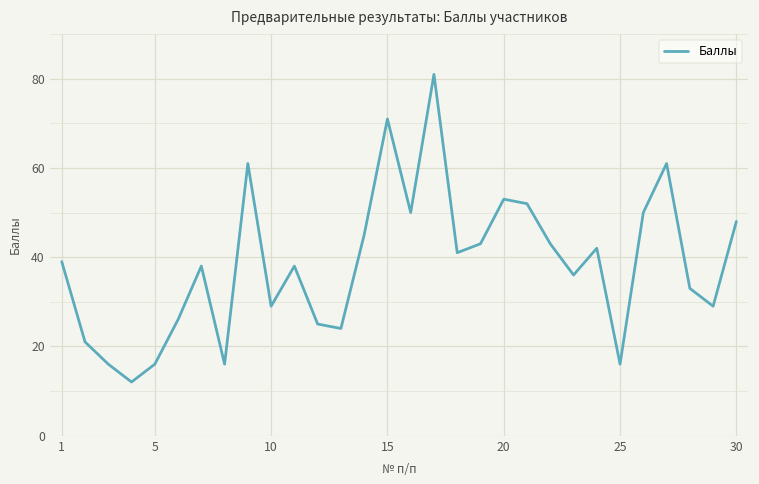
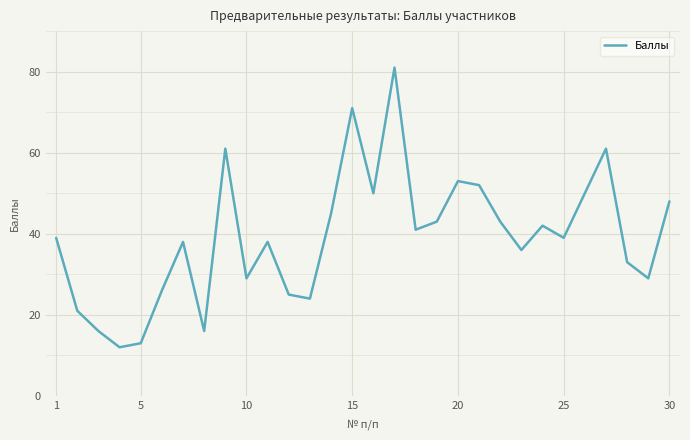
  {
    "1": 39,
-   "5": 16,
+   "5": 13,
    "10": 29,
    "15": 71,
    "20": 53,
-   "25": 16,
+   "25": 39,
    "30": 48
  }
